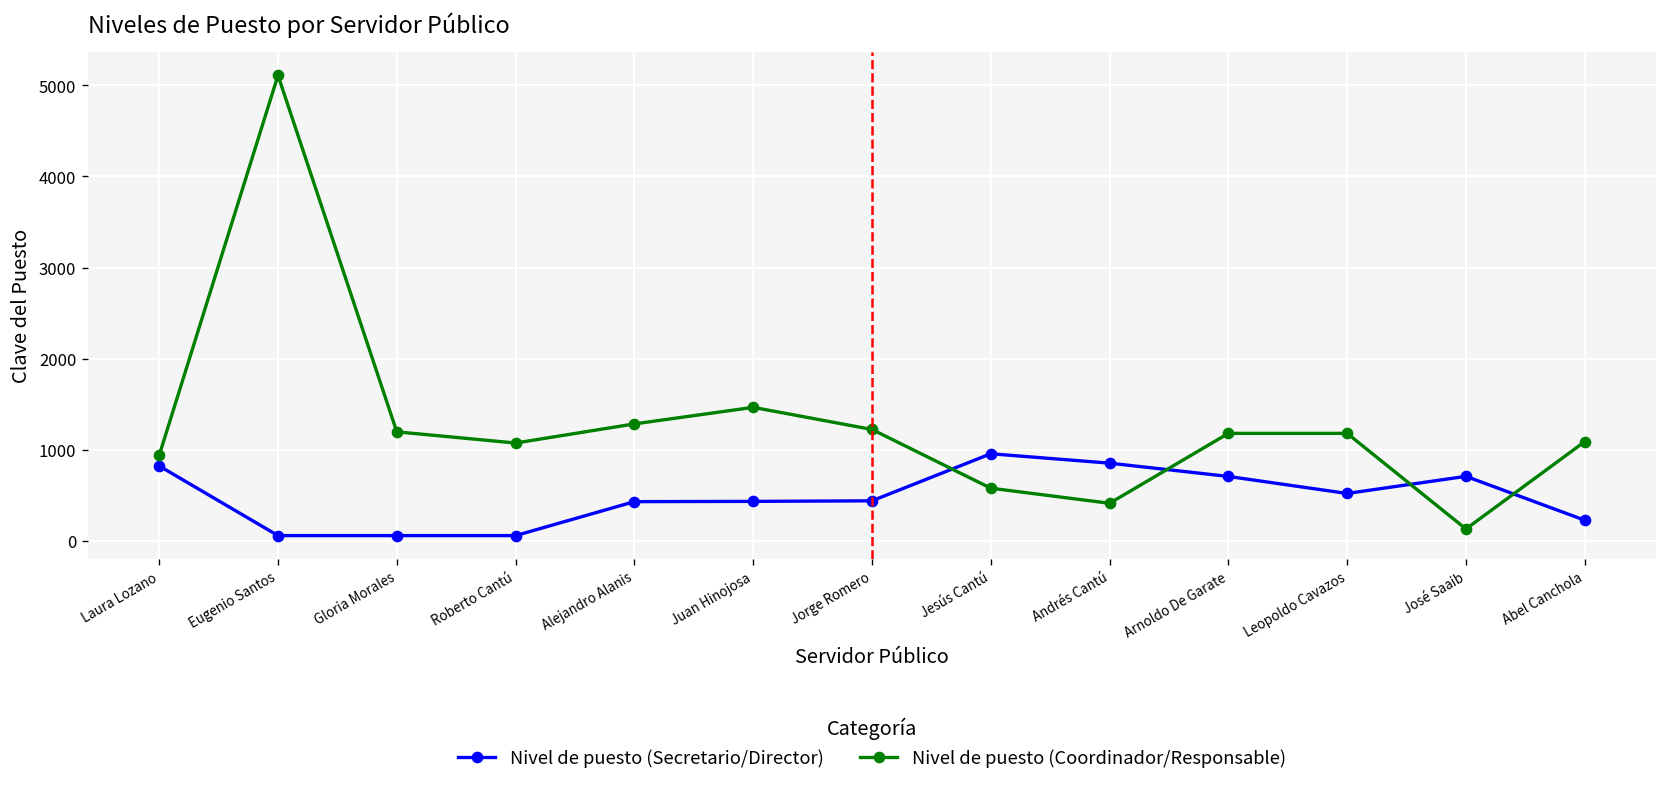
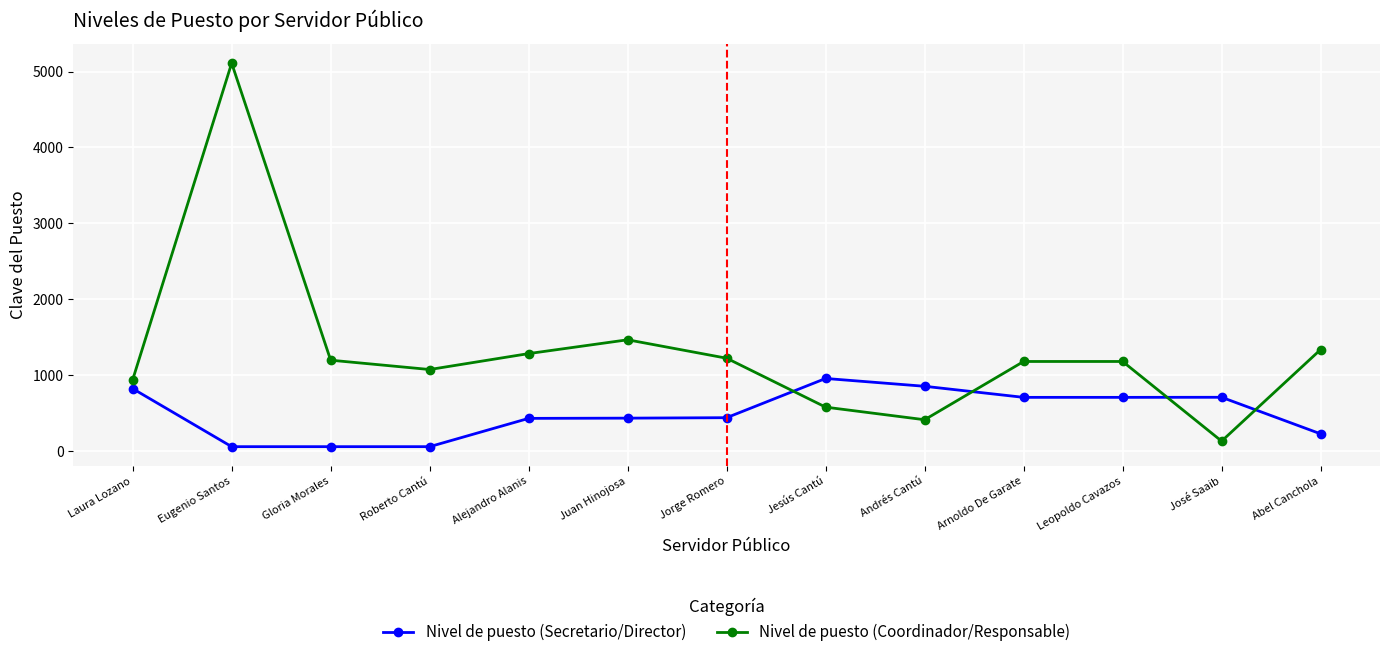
  {
    "Nivel de puesto (Secretario/Director)": {
      "Laura Lozano": 800,
      "Eugenio Santos": 100,
      "Gloria Morales": 100,
      "Roberto Cantú": 100,
      "Alejandro Alanis": 400,
      "Juan Hinojosa": 400,
      "Jorge Romero": 400,
      "Jesús Cantú": 1000,
      "Andrés Cantú": 900,
      "Arnoldo De Garate": 700,
-     "Leopoldo Cavazos": 500,
+     "Leopoldo Cavazos": 700,
      "José Saaib": 700,
      "Abel Canchola": 200
    },
    "Nivel de puesto (Coordinador/Responsable)": {
      "Laura Lozano": 900,
      "Eugenio Santos": 5100,
      "Gloria Morales": 1200,
      "Roberto Cantú": 1100,
      "Alejandro Alanis": 1300,
      "Juan Hinojosa": 1500,
      "Jorge Romero": 1200,
      "Jesús Cantú": 600,
      "Andrés Cantú": 400,
      "Arnoldo De Garate": 1200,
      "Leopoldo Cavazos": 1200,
      "José Saaib": 100,
-     "Abel Canchola": 1100
+     "Abel Canchola": 1300
    }
  }
